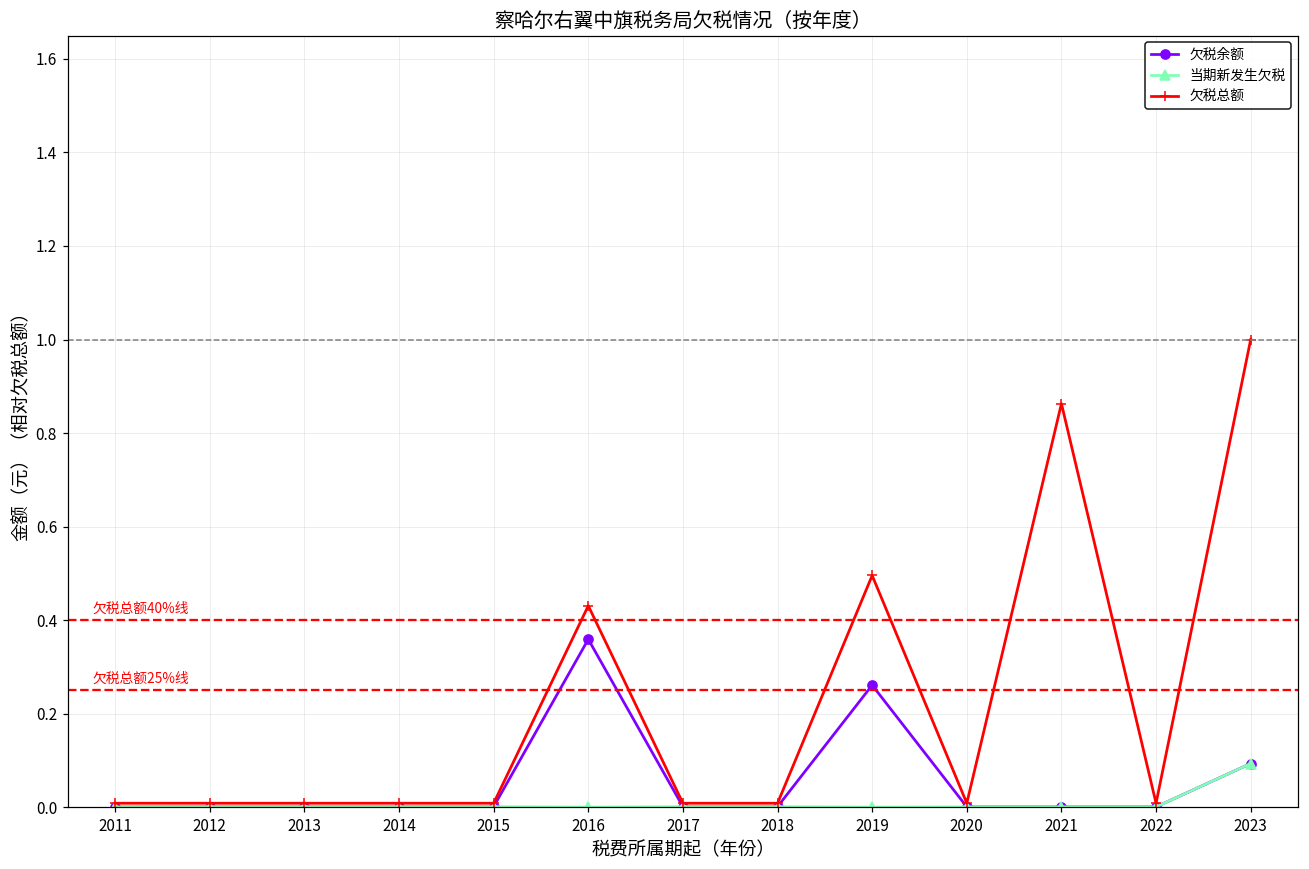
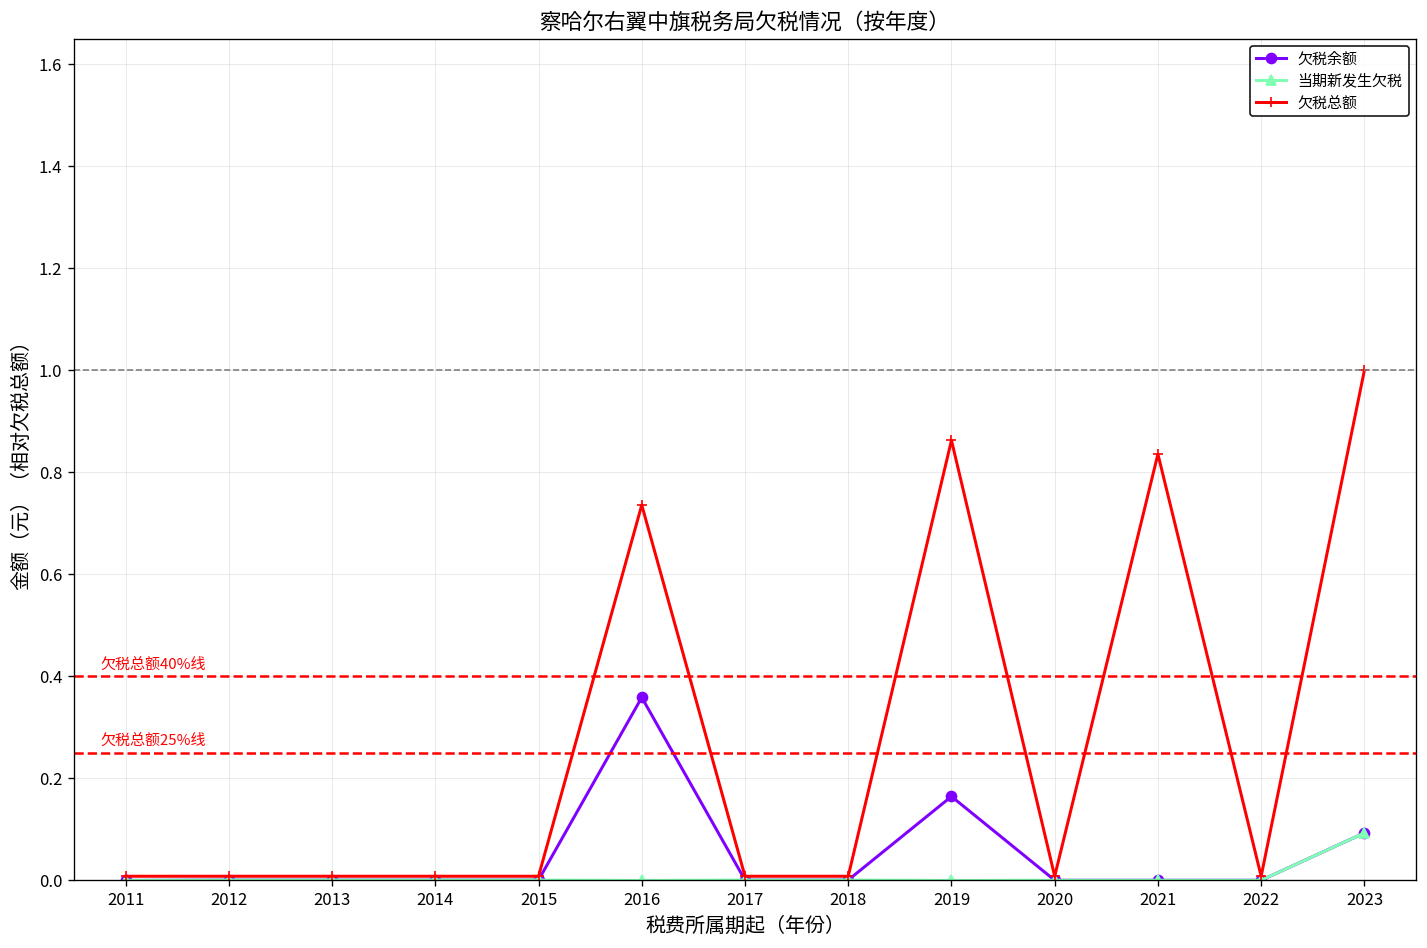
  {
    "欠税余额": {
      "2016": 0.36,
-     "2019": 0.26
+     "2019": 0.16
    },
    "当期新发生欠税": {
      "2016": 0.00,
      "2019": 0.00
    },
    "欠税总额": {
      "2011": 0.01,
      "2012": 0.01,
      "2013": 0.01,
      "2014": 0.01,
      "2015": 0.01,
-     "2016": 0.43,
+     "2016": 0.74,
      "2017": 0.01,
      "2018": 0.01,
-     "2019": 0.50,
+     "2019": 0.86,
      "2020": 0.01,
-     "2021": 0.86,
+     "2021": 0.84,
      "2022": 0.01,
      "2023": 1.00
    }
  }
